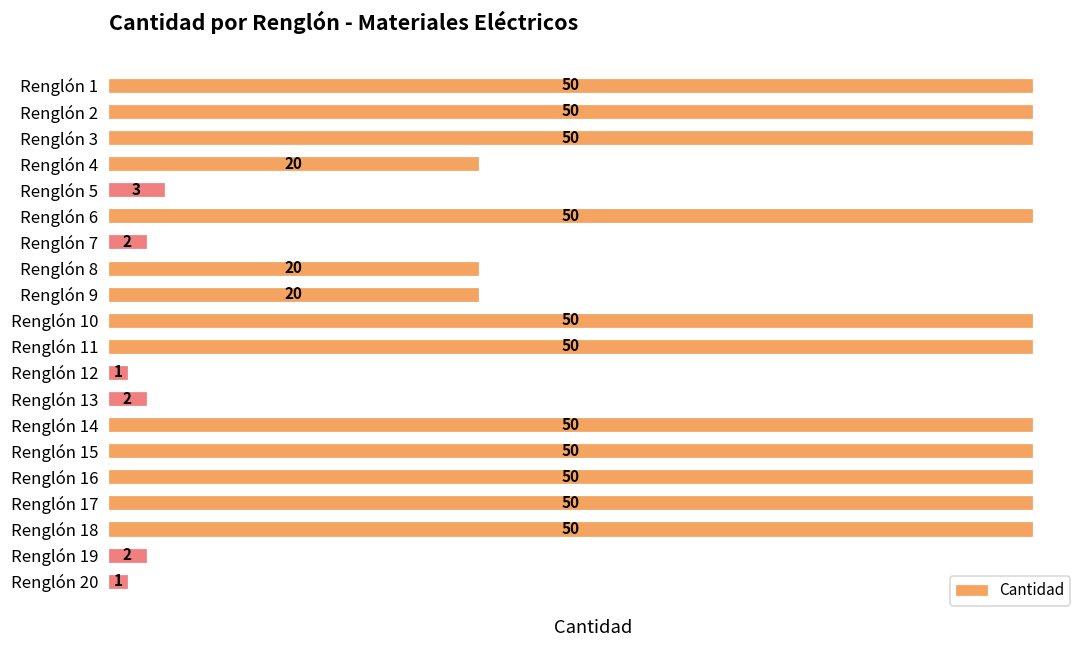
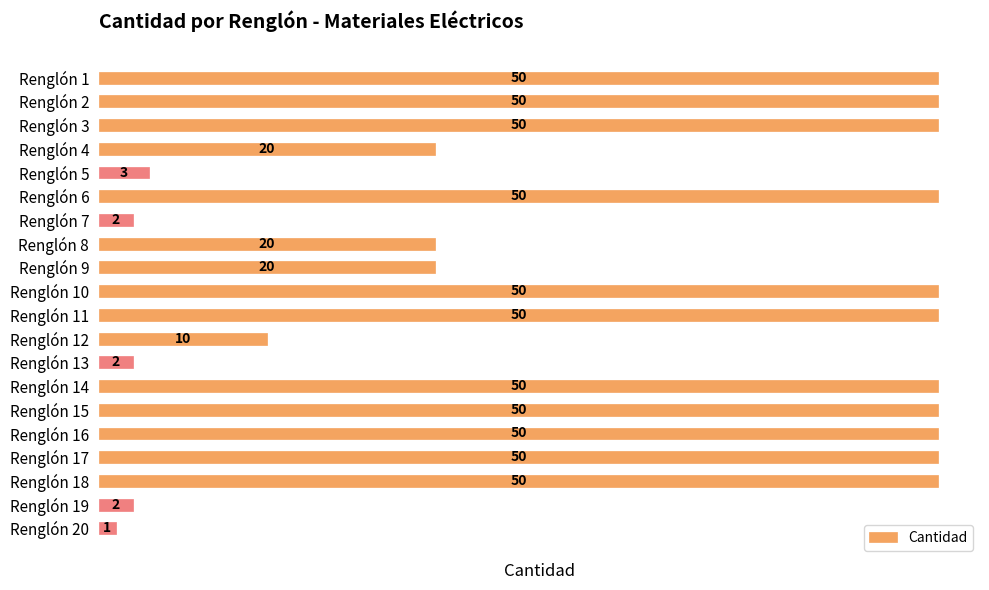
  {
    "Renglón 1": 50,
    "Renglón 2": 50,
    "Renglón 3": 50,
    "Renglón 4": 20,
    "Renglón 5": 3,
    "Renglón 6": 50,
    "Renglón 7": 2,
    "Renglón 8": 20,
    "Renglón 9": 20,
    "Renglón 10": 50,
    "Renglón 11": 50,
-   "Renglón 12": 1,
+   "Renglón 12": 10,
    "Renglón 13": 2,
    "Renglón 14": 50,
    "Renglón 15": 50,
    "Renglón 16": 50,
    "Renglón 17": 50,
    "Renglón 18": 50,
    "Renglón 19": 2,
    "Renglón 20": 1
  }
